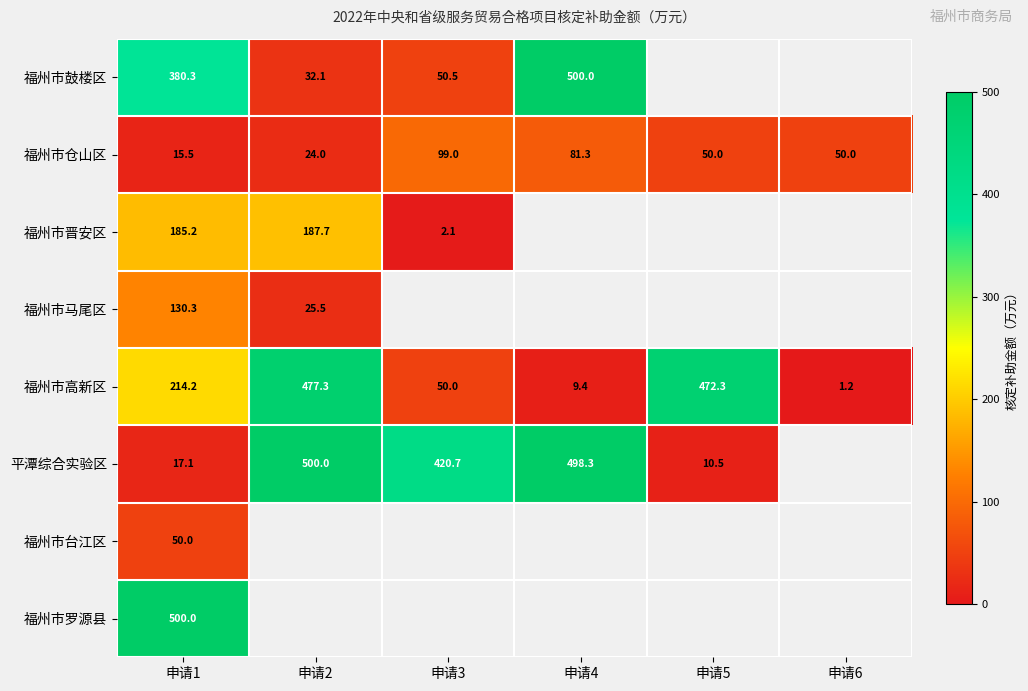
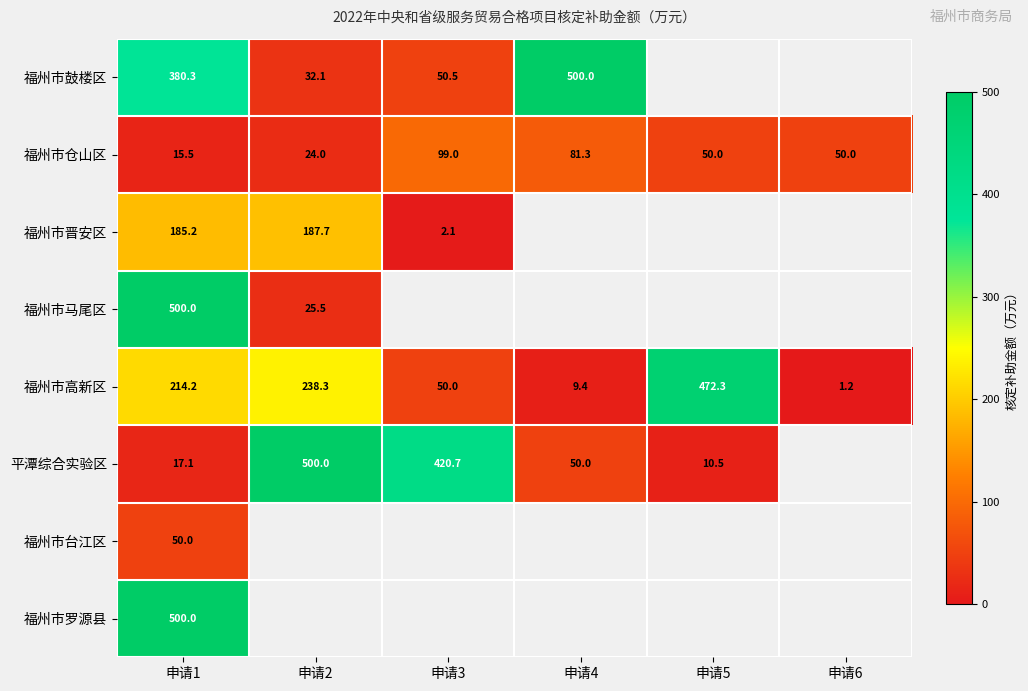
  {
    "福州市鼓楼区": {
      "申请1": 380.3,
      "申请2": 32.1,
      "申请3": 50.5,
      "申请4": 500.0
    },
    "福州市仓山区": {
      "申请1": 15.5,
      "申请2": 24.0,
      "申请3": 99.0,
      "申请4": 81.3,
      "申请5": 50.0,
      "申请6": 50.0
    },
    "福州市晋安区": {
      "申请1": 185.2,
      "申请2": 187.7,
      "申请3": 2.1
    },
    "福州市马尾区": {
-     "申请1": 130.3,
+     "申请1": 500.0,
      "申请2": 25.5
    },
    "福州市高新区": {
      "申请1": 214.2,
-     "申请2": 477.3,
+     "申请2": 238.3,
      "申请3": 50.0,
      "申请4": 9.4,
      "申请5": 472.3,
      "申请6": 1.2
    },
    "平潭综合实验区": {
      "申请1": 17.1,
      "申请2": 500.0,
      "申请3": 420.7,
-     "申请4": 498.3,
+     "申请4": 50.0,
      "申请5": 10.5
    },
    "福州市台江区": {
      "申请1": 50.0
    },
    "福州市罗源县": {
      "申请1": 500.0
    }
  }
